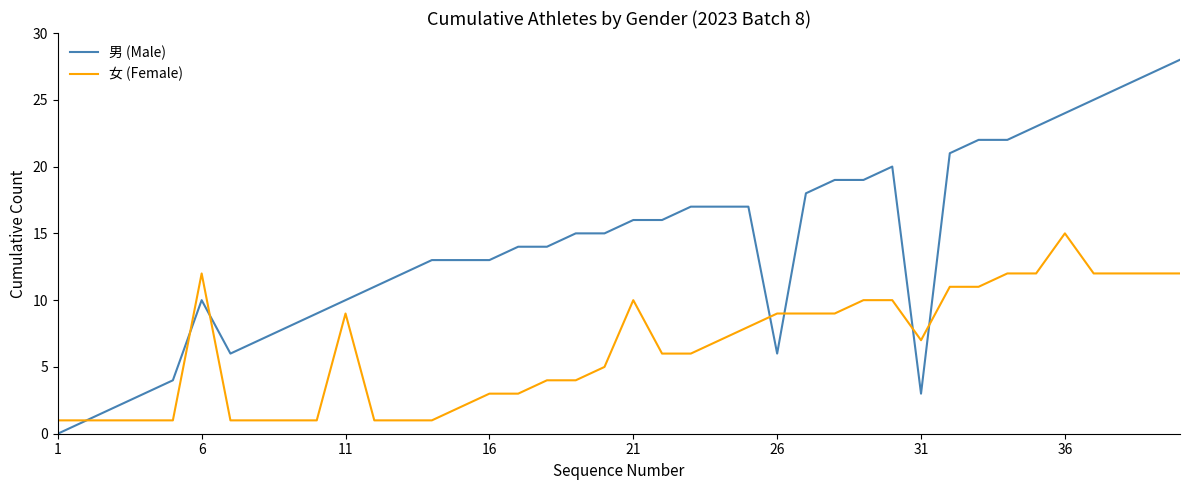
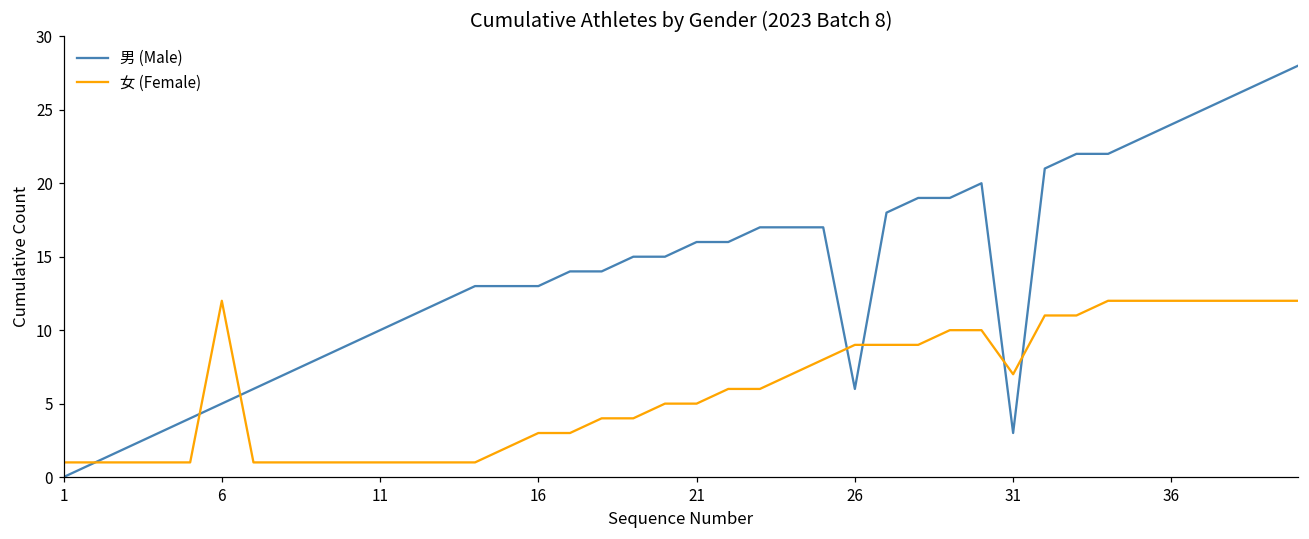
  {
    "男 (Male)": {
      "1": 0,
-     "6": 10,
+     "6": 5,
      "11": 10,
      "16": 13,
      "21": 16,
      "26": 6,
      "31": 3,
      "36": 24
    },
    "女 (Female)": {
      "1": 1,
      "6": 12,
-     "11": 9,
+     "11": 1,
      "16": 3,
-     "21": 10,
+     "21": 5,
      "26": 9,
      "31": 7,
-     "36": 15
+     "36": 12
    }
  }
